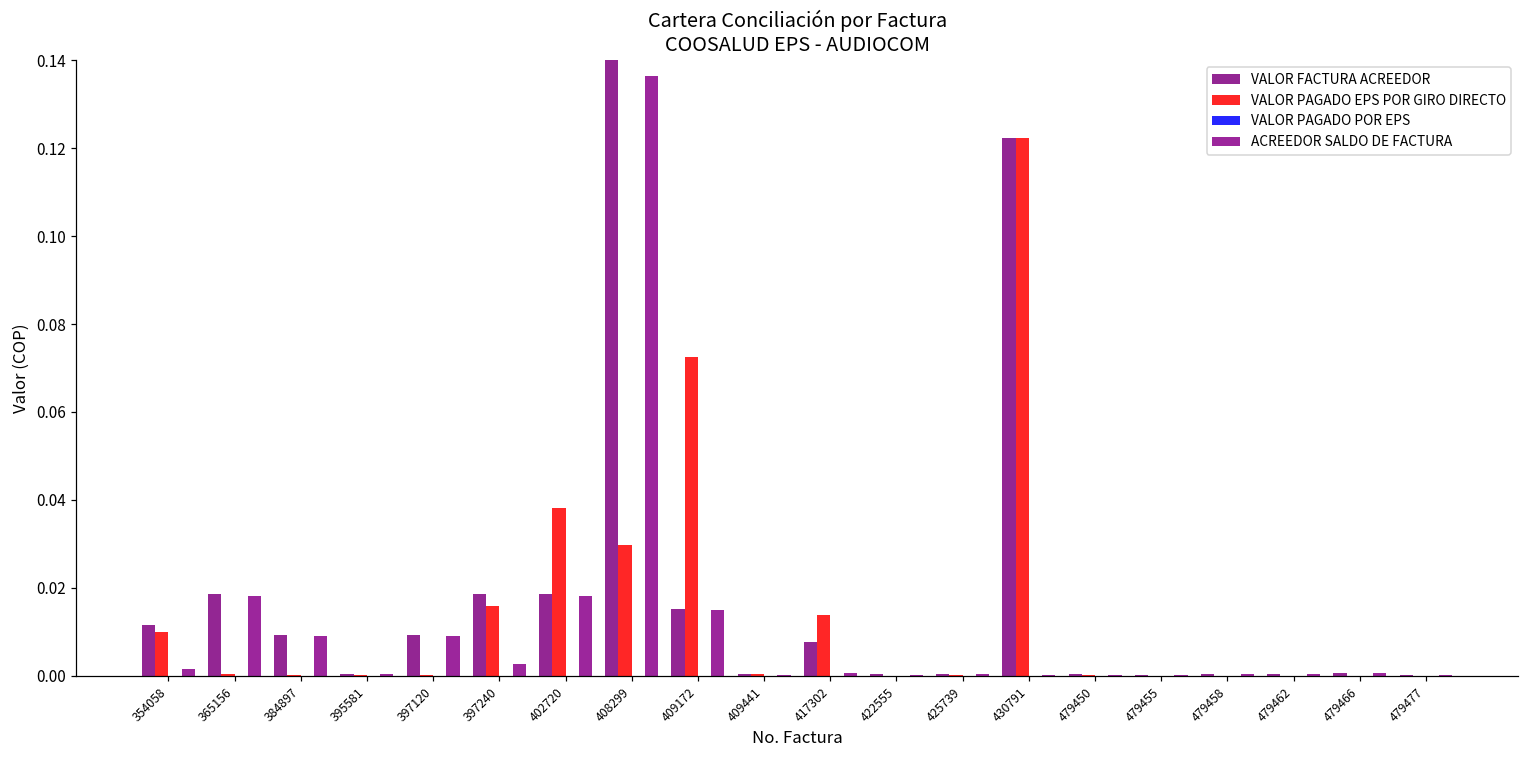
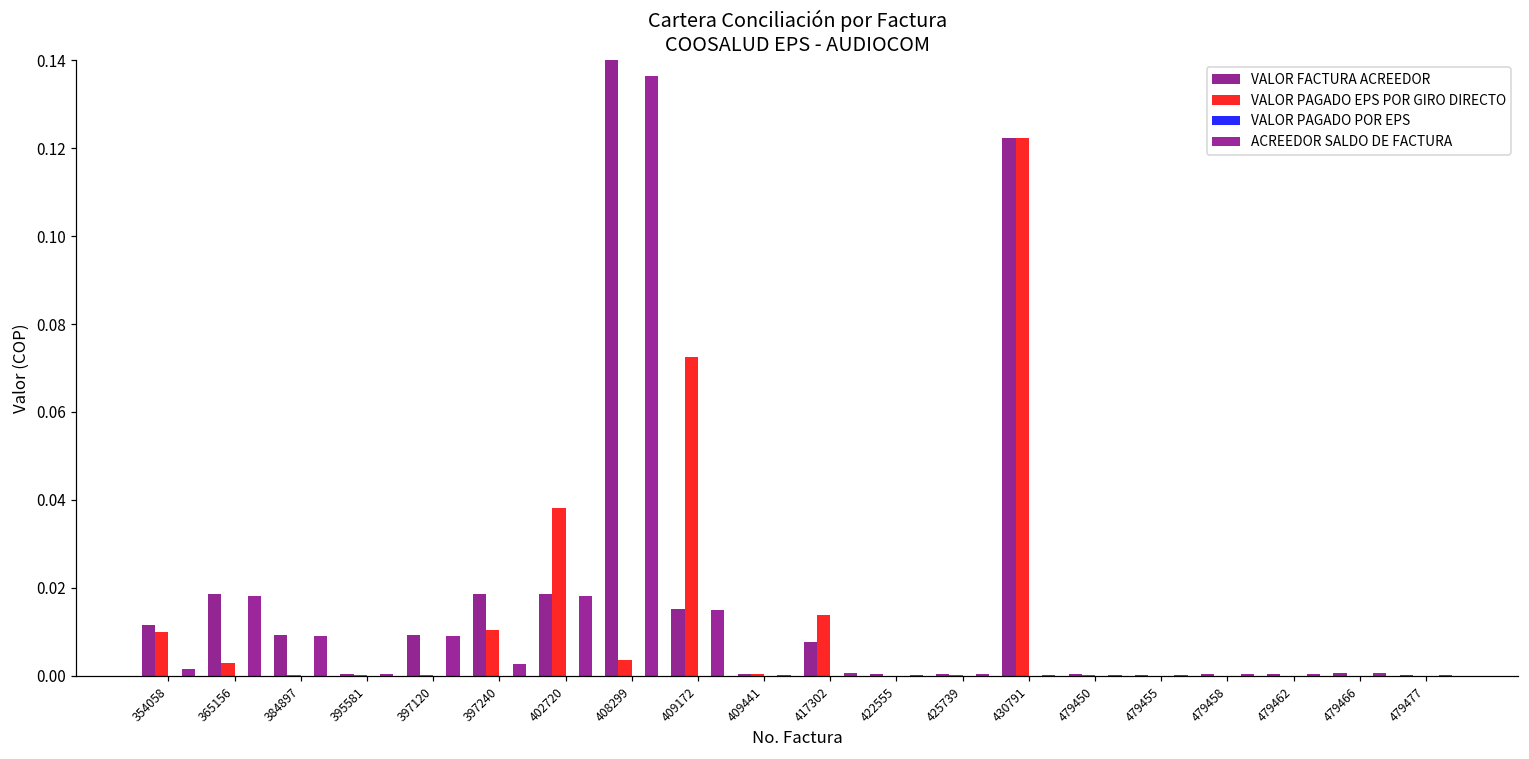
  {
    "VALOR PAGADO EPS POR GIRO DIRECTO": {
      "354058": 0.010,
-     "365156": 0.000,
-     "397240": 0.016,
+     "365156": 0.003,
+     "397240": 0.010,
      "402720": 0.038,
-     "408299": 0.030,
+     "408299": 0.004,
      "409172": 0.073,
      "417302": 0.014,
      "430791": 0.122
    },
    "VALOR PAGADO POR EPS": {
      "354058": 0.000,
      "365156": 0.000,
      "384897": 0.000,
      "395581": 0.000,
      "397120": 0.000,
      "397240": 0.000,
      "402720": 0.000,
      "408299": 0.000,
      "409172": 0.000,
      "409441": 0.000,
      "417302": 0.000,
      "422555": 0.000,
      "425739": 0.000,
      "430791": 0.000,
      "479450": 0.000,
      "479455": 0.000,
      "479458": 0.000,
      "479462": 0.000,
      "479466": 0.000,
      "479477": 0.000
    }
  }
